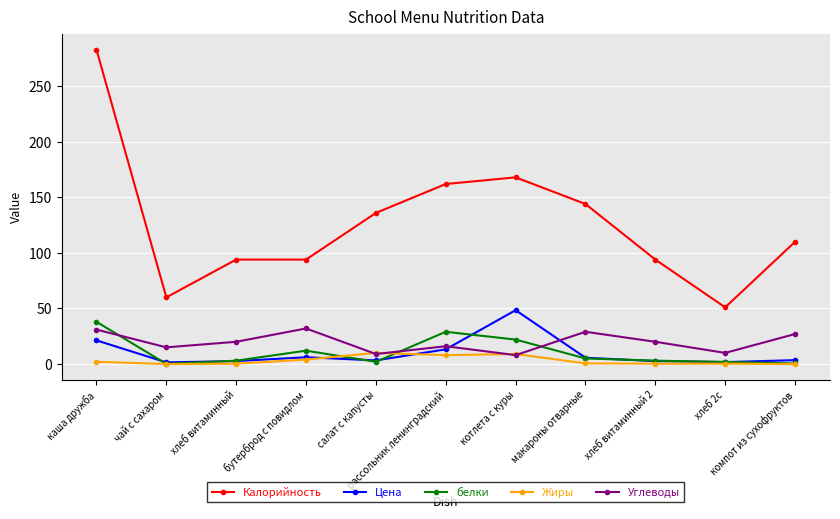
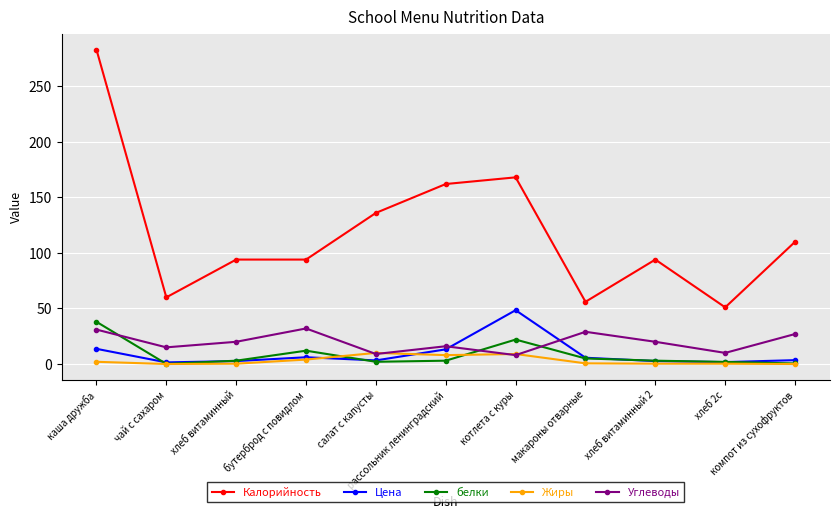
  {
    "Калорийность": {
      "каша дружба": 283,
      "чай с сахаром": 60,
      "хлеб витаминный": 94,
      "бутерброд с повидлом": 94,
      "салат с капусты": 136,
      "рассольник ленинградский": 162,
      "котлета с куры": 168,
-     "макароны отварные": 144,
+     "макароны отварные": 56,
      "хлеб витаминный 2": 94,
      "хлеб 2с": 51,
      "компот из сухофруктов": 110
    },
    "Цена": {
-     "каша дружба": 21,
+     "каша дружба": 14,
      "рассольник ленинградский": 13,
      "котлета с куры": 48,
      "компот из сухофруктов": 3
    },
    "белки": {
      "каша дружба": 38,
      "бутерброд с повидлом": 12,
-     "рассольник ленинградский": 29,
+     "рассольник ленинградский": 3,
      "котлета с куры": 22
    },
    "Жиры": {
      "каша дружба": 2,
      "хлеб витаминный": 0,
      "рассольник ленинградский": 8,
      "макароны отварные": 1,
      "хлеб витаминный 2": 0
    },
    "Углеводы": {
      "каша дружба": 31,
      "чай с сахаром": 15,
      "хлеб витаминный": 20,
      "бутерброд с повидлом": 32,
      "рассольник ленинградский": 16,
      "макароны отварные": 29,
      "хлеб витаминный 2": 20,
      "хлеб 2с": 10,
      "компот из сухофруктов": 27
    }
  }
